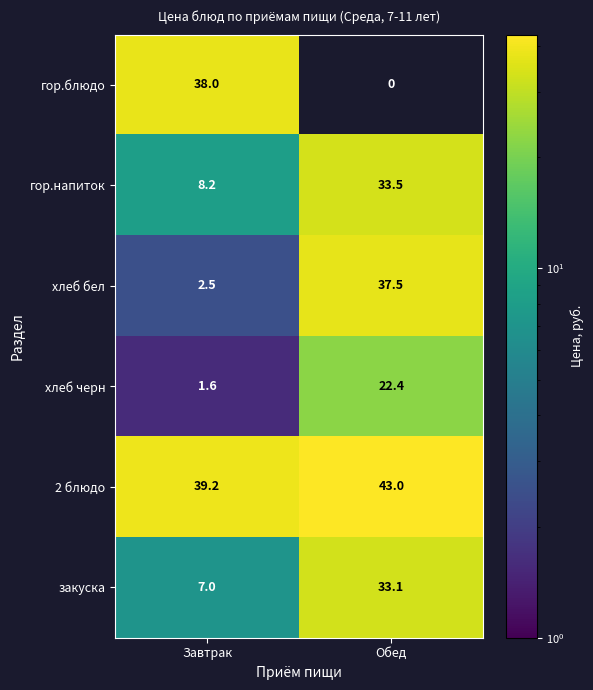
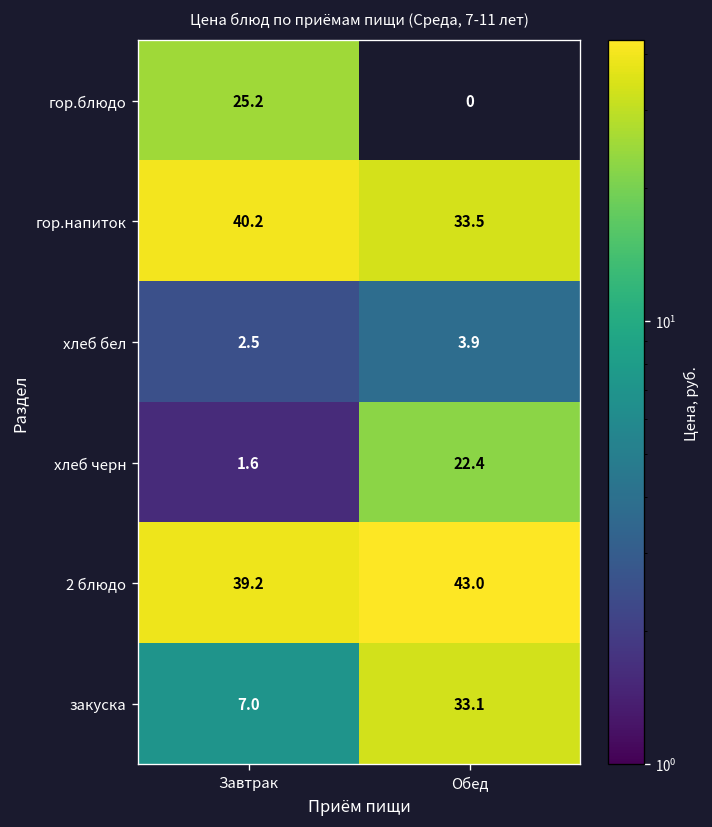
  {
    "гор.блюдо": {
-     "Завтрак": 38.0
+     "Завтрак": 25.2
    },
    "гор.напиток": {
-     "Завтрак": 8.2,
+     "Завтрак": 40.2,
      "Обед": 33.5
    },
    "хлеб бел": {
      "Завтрак": 2.5,
-     "Обед": 37.5
+     "Обед": 3.9
    },
    "хлеб черн": {
      "Завтрак": 1.6,
      "Обед": 22.4
    },
    "2 блюдо": {
      "Завтрак": 39.2,
      "Обед": 43.0
    },
    "закуска": {
      "Завтрак": 7.0,
      "Обед": 33.1
    }
  }
